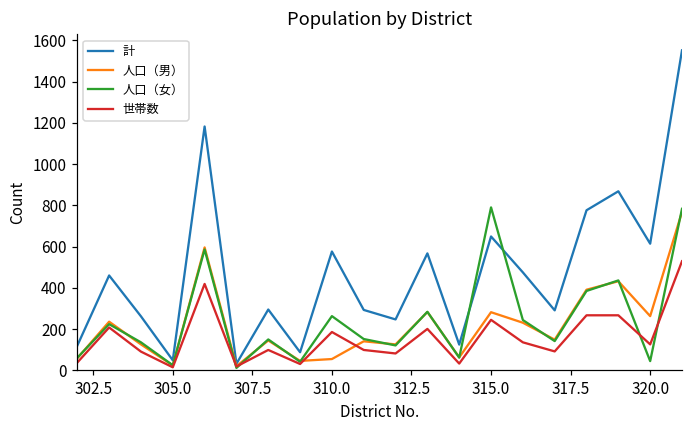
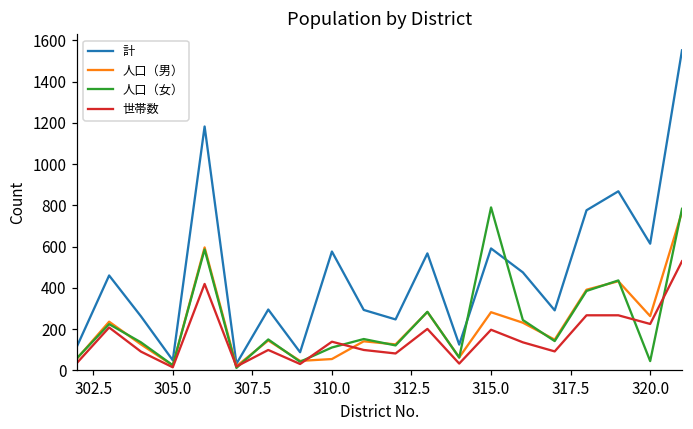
  {
    "計": {
      "305.0": 50,
      "310.0": 580,
-     "315.0": 650,
+     "315.0": 590,
      "320.0": 610
    },
    "人口（男）": {
      "310.0": 60,
      "315.0": 280,
      "320.0": 260
    },
    "人口（女）": {
-     "310.0": 260,
+     "310.0": 110,
      "315.0": 790,
      "320.0": 50
    },
    "世帯数": {
-     "310.0": 190,
-     "315.0": 250,
-     "320.0": 130
+     "310.0": 140,
+     "315.0": 200,
+     "320.0": 230
    }
  }
